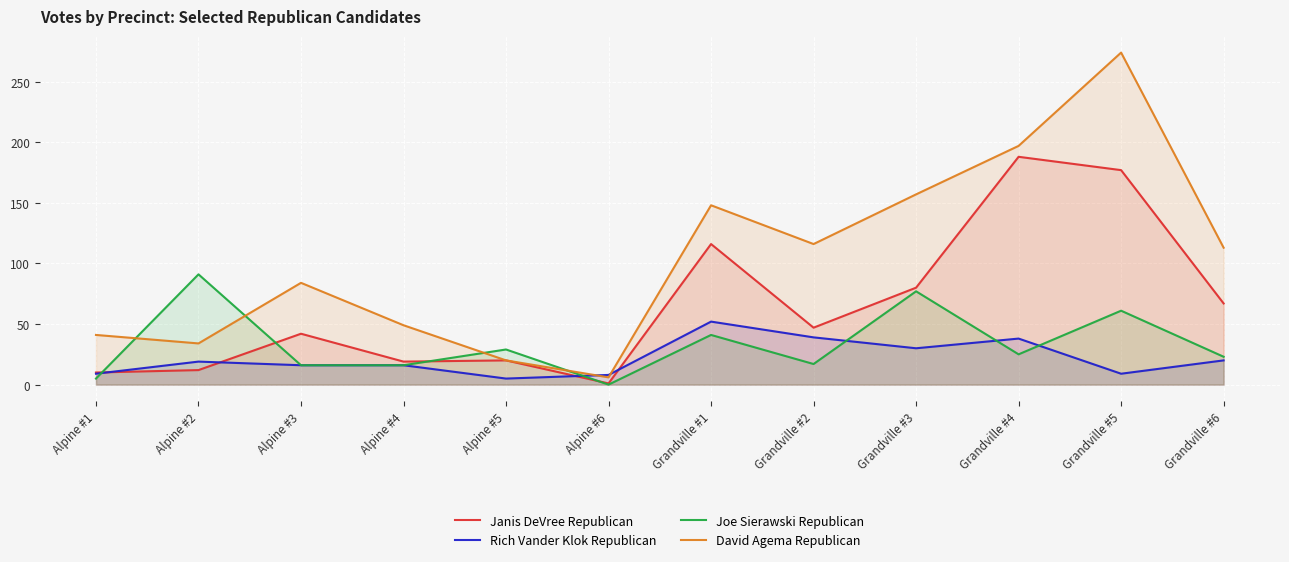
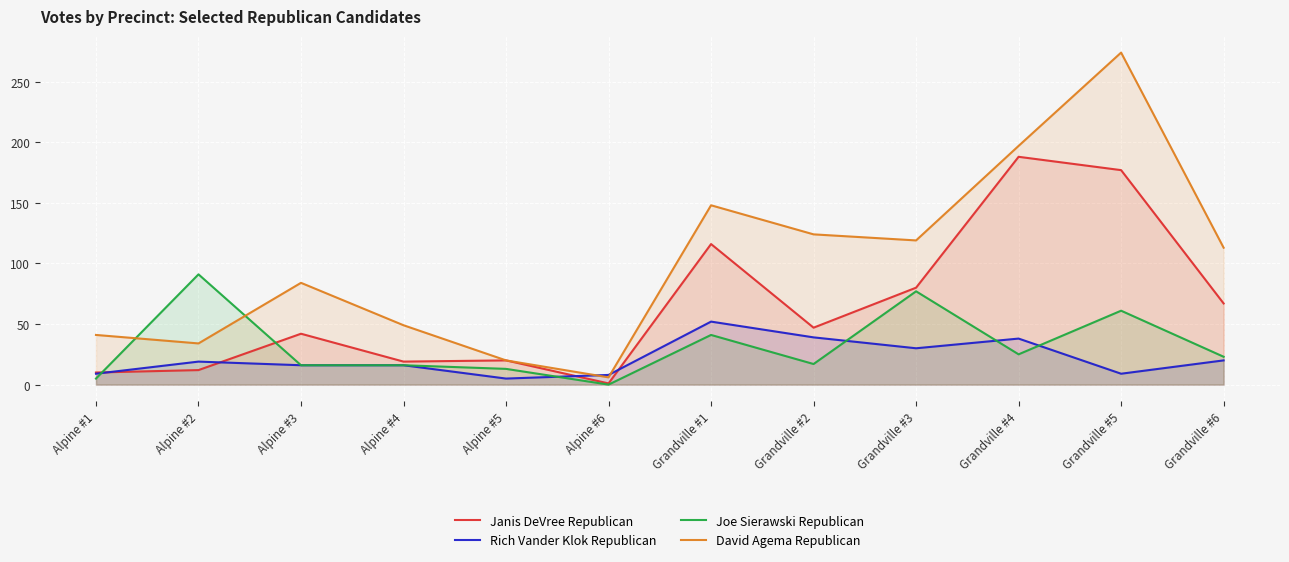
  {
    "Janis DeVree Republican": {
      "Alpine #2": 12,
      "Alpine #3": 42,
      "Alpine #4": 19,
      "Grandville #1": 116,
      "Grandville #2": 47,
      "Grandville #3": 80,
      "Grandville #4": 188,
      "Grandville #5": 177,
      "Grandville #6": 67
    },
    "Rich Vander Klok Republican": {
      "Alpine #2": 19,
      "Alpine #5": 5,
      "Grandville #1": 52,
      "Grandville #2": 39,
      "Grandville #3": 30,
      "Grandville #4": 38,
      "Grandville #5": 9,
      "Grandville #6": 20
    },
    "Joe Sierawski Republican": {
      "Alpine #1": 5,
      "Alpine #2": 91,
-     "Alpine #5": 29,
+     "Alpine #5": 13,
      "Grandville #1": 41,
      "Grandville #2": 17,
      "Grandville #3": 77,
      "Grandville #4": 25,
      "Grandville #5": 61,
      "Grandville #6": 23
    },
    "David Agema Republican": {
      "Alpine #1": 41,
      "Alpine #2": 34,
      "Alpine #3": 84,
      "Alpine #4": 49,
      "Grandville #1": 148,
-     "Grandville #2": 116,
-     "Grandville #3": 157,
+     "Grandville #2": 124,
+     "Grandville #3": 119,
      "Grandville #4": 197,
      "Grandville #5": 274,
      "Grandville #6": 113
    }
  }
